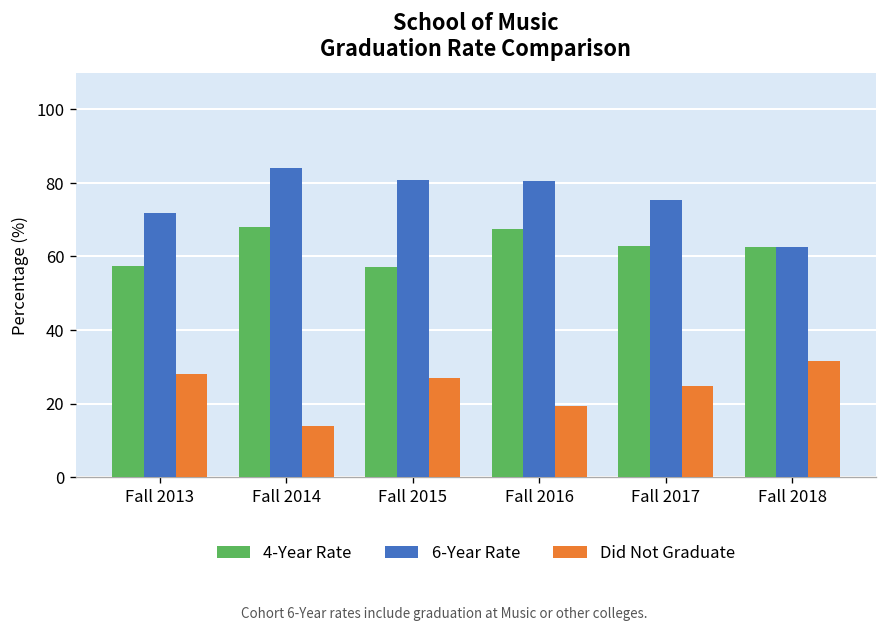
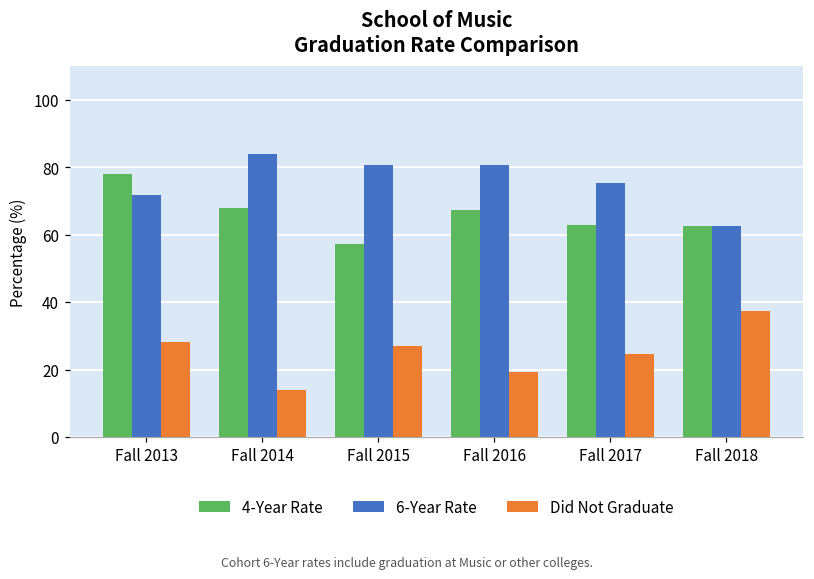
  {
    "4-Year Rate": {
-     "Fall 2013": 57,
+     "Fall 2013": 78,
      "Fall 2014": 68,
      "Fall 2015": 57,
      "Fall 2016": 67,
      "Fall 2017": 63,
      "Fall 2018": 63
    },
    "6-Year Rate": {
      "Fall 2013": 72,
      "Fall 2014": 84,
      "Fall 2015": 81,
      "Fall 2016": 81,
      "Fall 2017": 75,
      "Fall 2018": 63
    },
    "Did Not Graduate": {
      "Fall 2013": 28,
      "Fall 2014": 14,
      "Fall 2015": 27,
      "Fall 2016": 19,
      "Fall 2017": 25,
-     "Fall 2018": 32
+     "Fall 2018": 37
    }
  }
